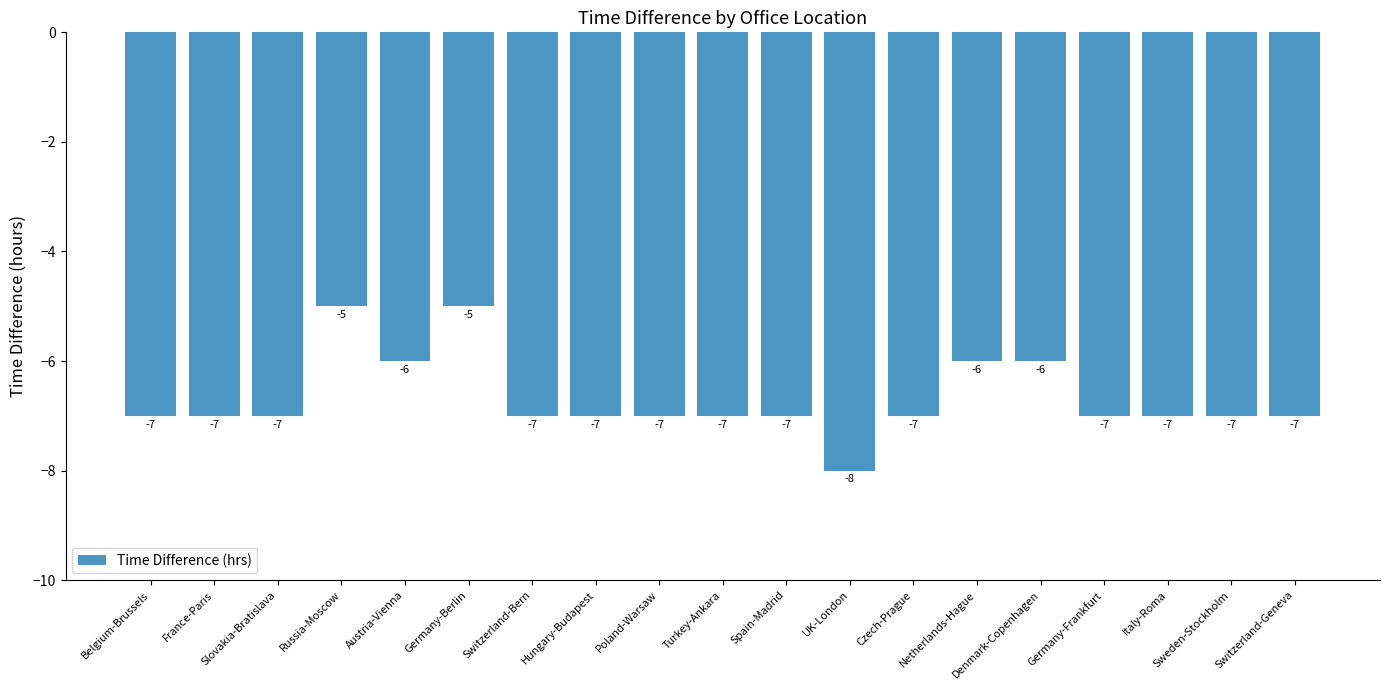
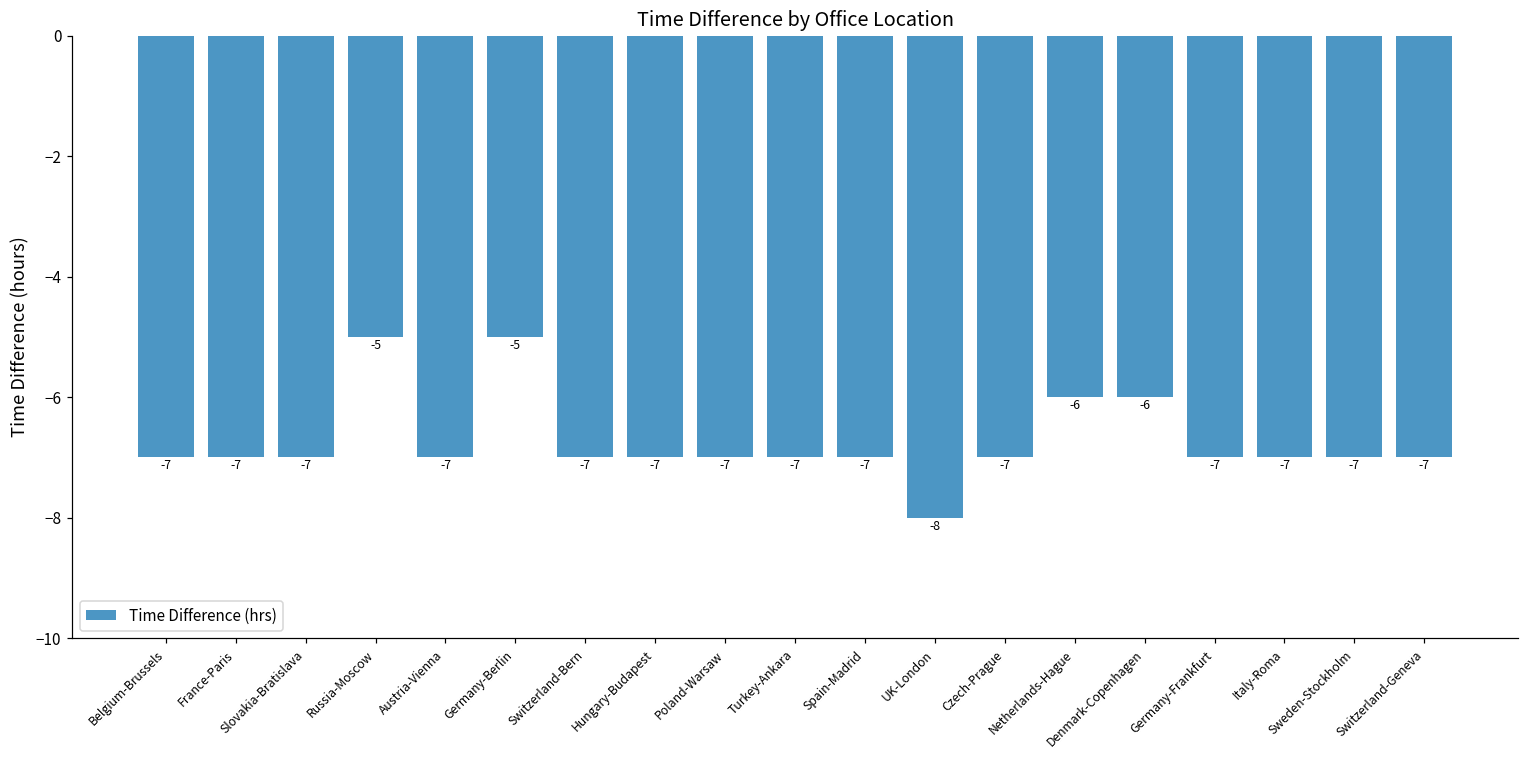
  {
    "Belgium-Brussels": -7,
    "France-Paris": -7,
    "Slovakia-Bratislava": -7,
    "Russia-Moscow": -5,
-   "Austria-Vienna": -6,
+   "Austria-Vienna": -7,
    "Germany-Berlin": -5,
    "Switzerland-Bern": -7,
    "Hungary-Budapest": -7,
    "Poland-Warsaw": -7,
    "Turkey-Ankara": -7,
    "Spain-Madrid": -7,
    "UK-London": -8,
    "Czech-Prague": -7,
    "Netherlands-Hague": -6,
    "Denmark-Copenhagen": -6,
    "Germany-Frankfurt": -7,
    "Italy-Roma": -7,
    "Sweden-Stockholm": -7,
    "Switzerland-Geneva": -7
  }
